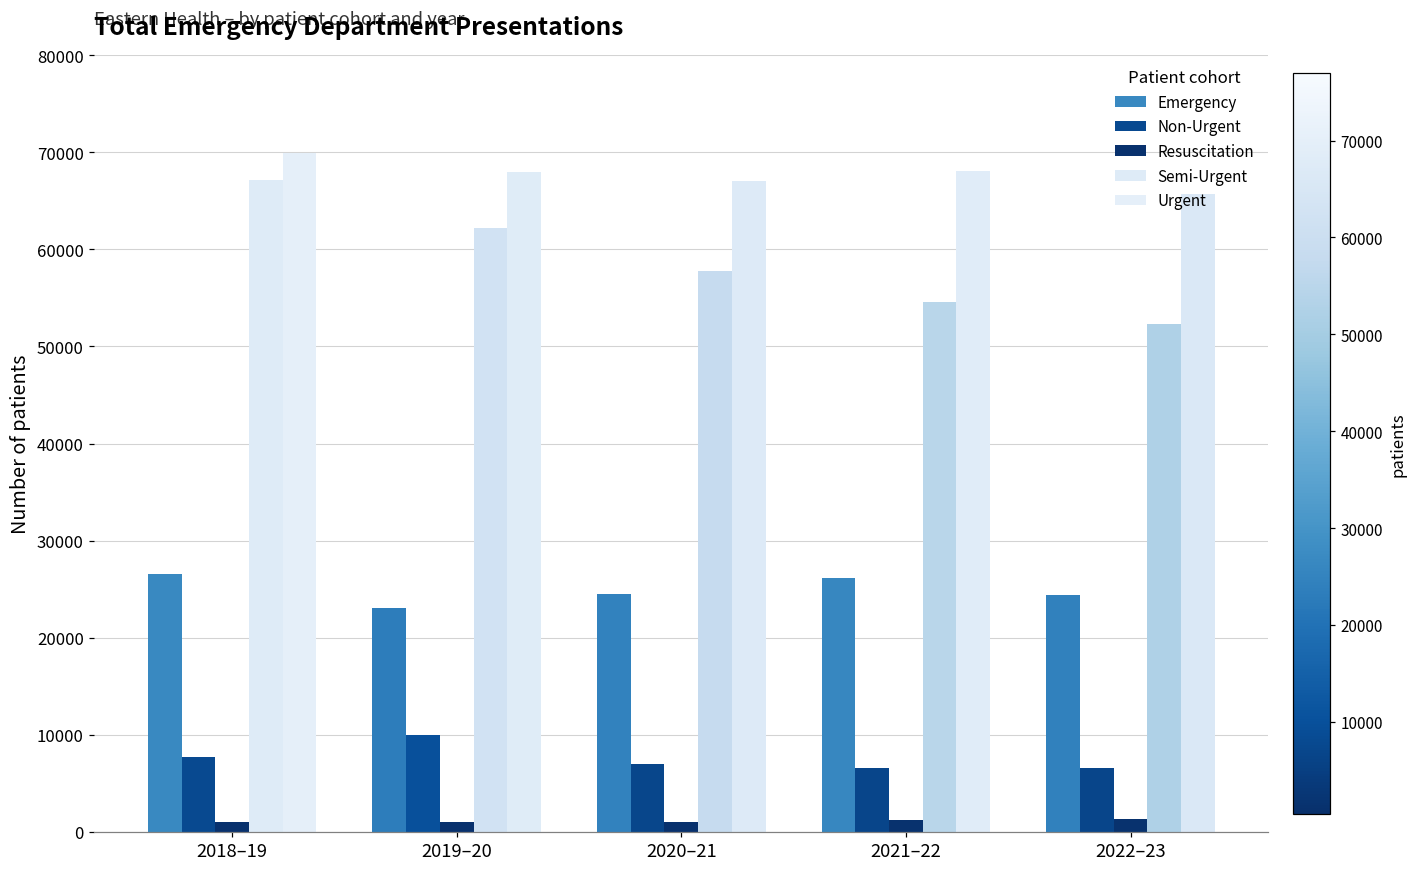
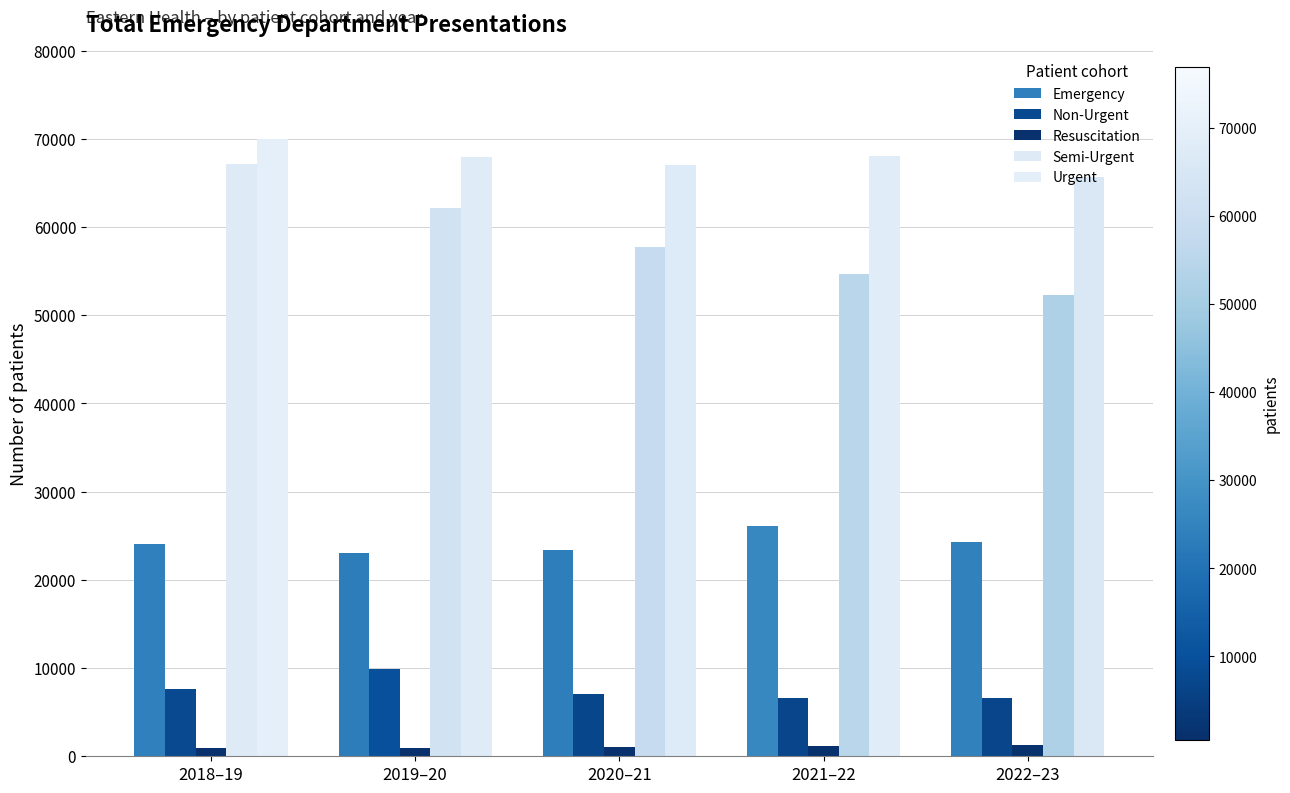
  {
    "Emergency": {
-     "2018–19": 27000,
+     "2018–19": 24000,
      "2019–20": 23000,
-     "2020–21": 25000,
+     "2020–21": 23000,
      "2021–22": 26000,
      "2022–23": 24000
    }
  }
